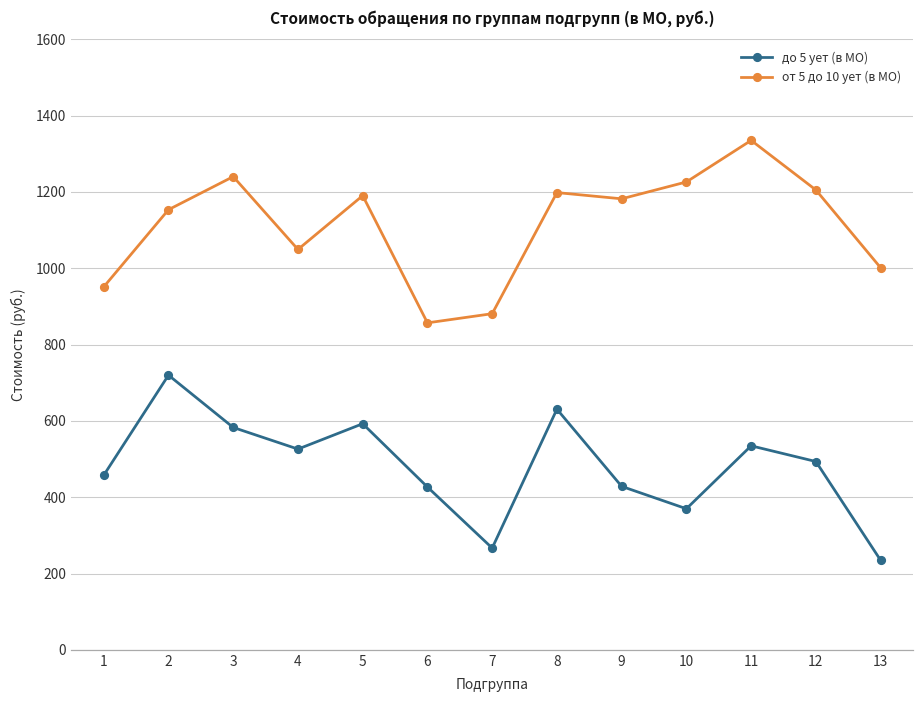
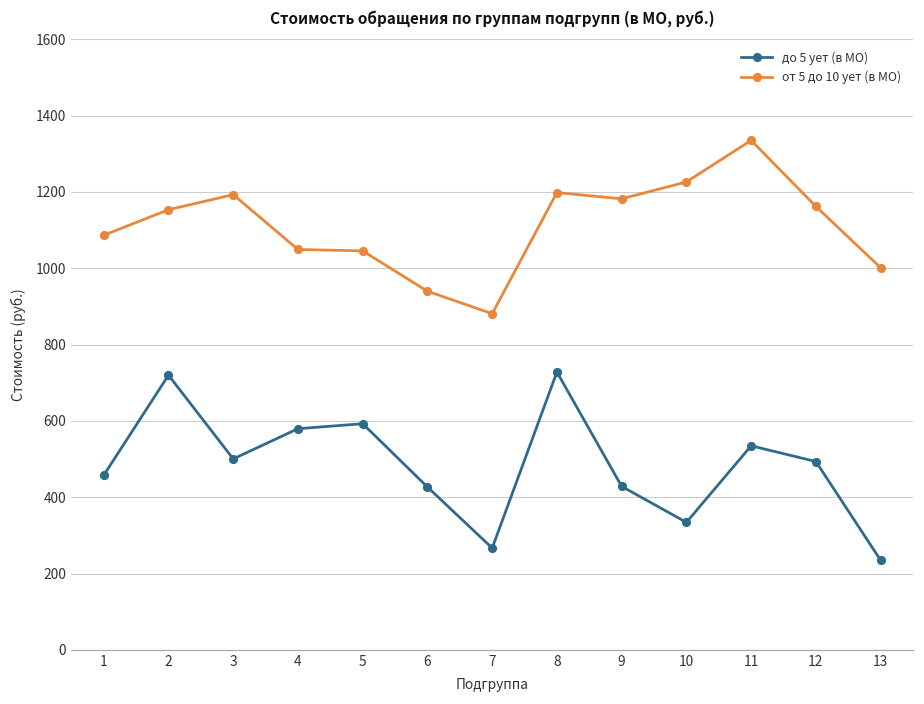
  {
    "до 5 ует (в МО)": {
      "1": 460,
      "2": 720,
-     "3": 580,
-     "4": 530,
+     "3": 500,
+     "4": 580,
      "5": 590,
      "6": 430,
      "7": 270,
-     "8": 630,
+     "8": 730,
      "9": 430,
-     "10": 370,
+     "10": 330,
      "11": 530,
      "12": 490,
      "13": 230
    },
    "от 5 до 10 ует (в МО)": {
-     "1": 950,
+     "1": 1090,
      "2": 1150,
-     "3": 1240,
+     "3": 1190,
      "4": 1050,
-     "5": 1190,
-     "6": 860,
+     "5": 1050,
+     "6": 940,
      "7": 880,
      "8": 1200,
      "9": 1180,
      "10": 1230,
      "11": 1340,
-     "12": 1210,
+     "12": 1160,
      "13": 1000
    }
  }
